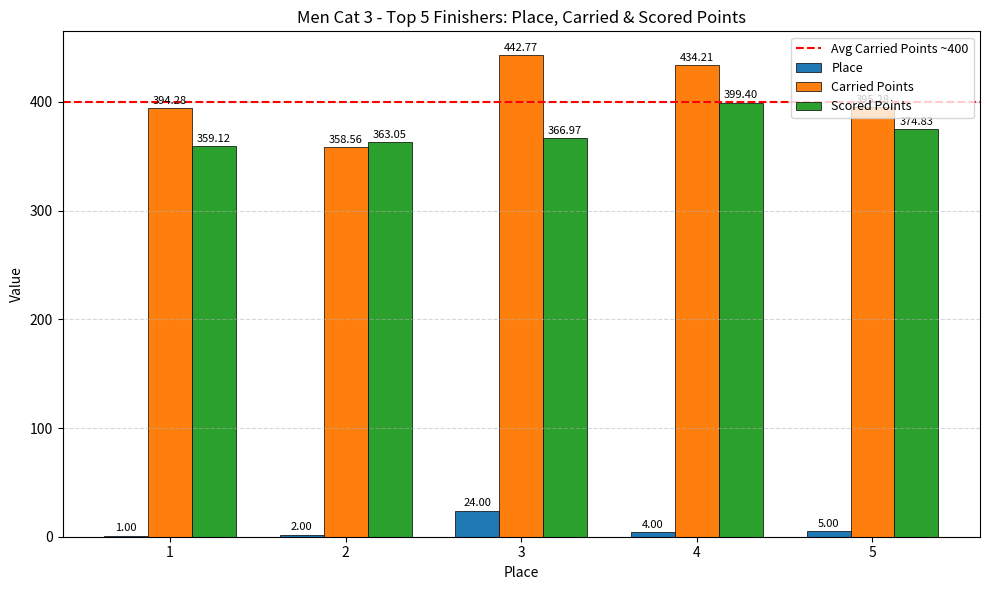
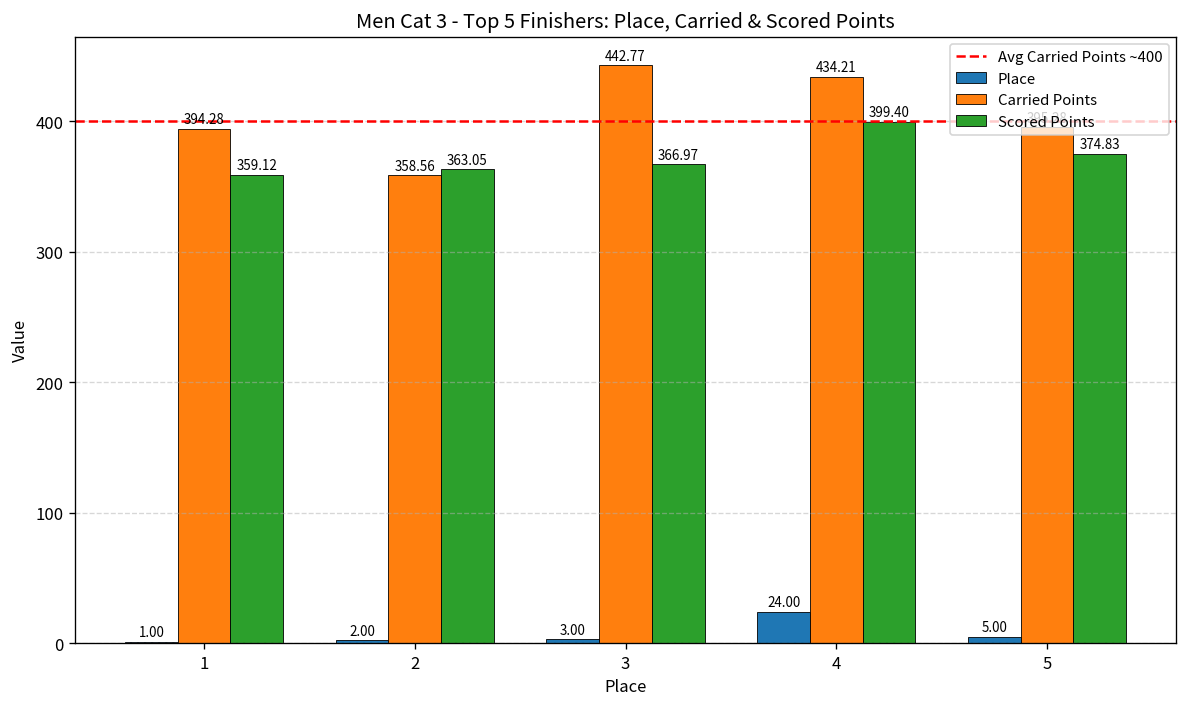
  {
    "Place": {
      "1": 1.00,
      "2": 2.00,
-     "3": 24.00,
-     "4": 4.00,
+     "3": 3.00,
+     "4": 24.00,
      "5": 5.00
    },
    "Carried Points": {
      "1": 394.28,
      "2": 358.56,
      "3": 442.77,
      "4": 434.21
    },
    "Scored Points": {
      "1": 359.12,
      "2": 363.05,
      "3": 366.97,
      "4": 399.40
    }
  }
